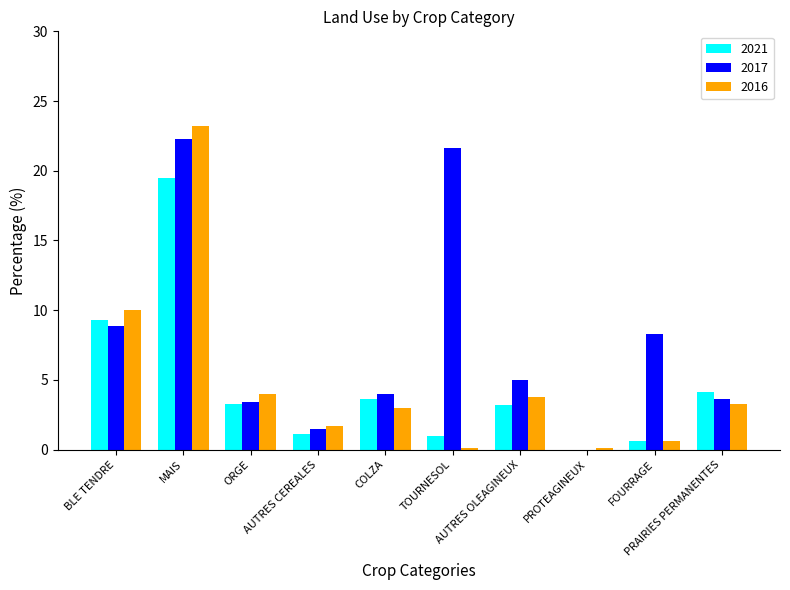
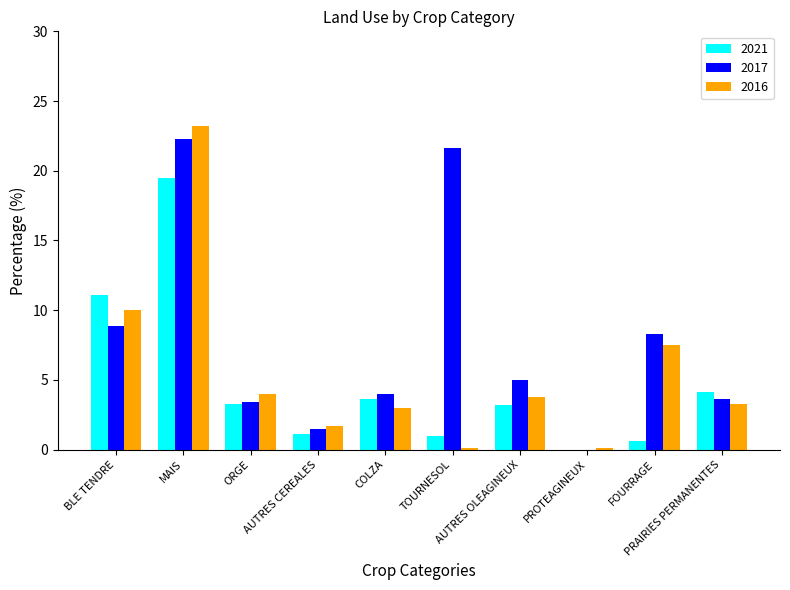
  {
    "2021": {
-     "BLE TENDRE": 9.3,
+     "BLE TENDRE": 11.1,
      "MAIS": 19.5,
      "ORGE": 3.3,
      "AUTRES CEREALES": 1.1,
      "COLZA": 3.6,
      "TOURNESOL": 1.0,
      "AUTRES OLEAGINEUX": 3.2,
      "PROTEAGINEUX": 0.0,
      "FOURRAGE": 0.6,
      "PRAIRIES PERMANENTES": 4.1
    },
    "2017": {
      "BLE TENDRE": 8.9,
      "MAIS": 22.3,
      "ORGE": 3.4,
      "AUTRES CEREALES": 1.5,
      "COLZA": 4.0,
      "TOURNESOL": 21.6,
      "AUTRES OLEAGINEUX": 5.0,
      "PROTEAGINEUX": 0.0,
      "FOURRAGE": 8.3,
      "PRAIRIES PERMANENTES": 3.6
    },
    "2016": {
      "BLE TENDRE": 10.0,
      "MAIS": 23.2,
      "ORGE": 4.0,
      "AUTRES CEREALES": 1.7,
      "COLZA": 3.0,
      "AUTRES OLEAGINEUX": 3.8,
-     "FOURRAGE": 0.6,
+     "FOURRAGE": 7.5,
      "PRAIRIES PERMANENTES": 3.3
    }
  }
